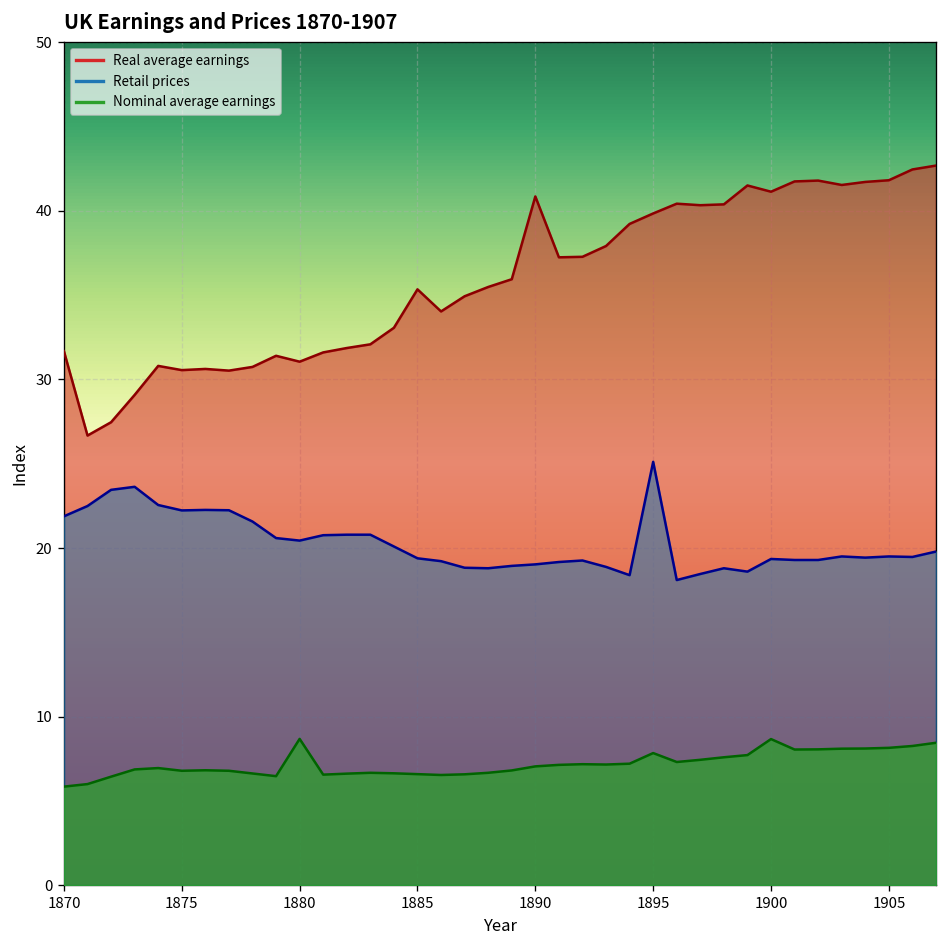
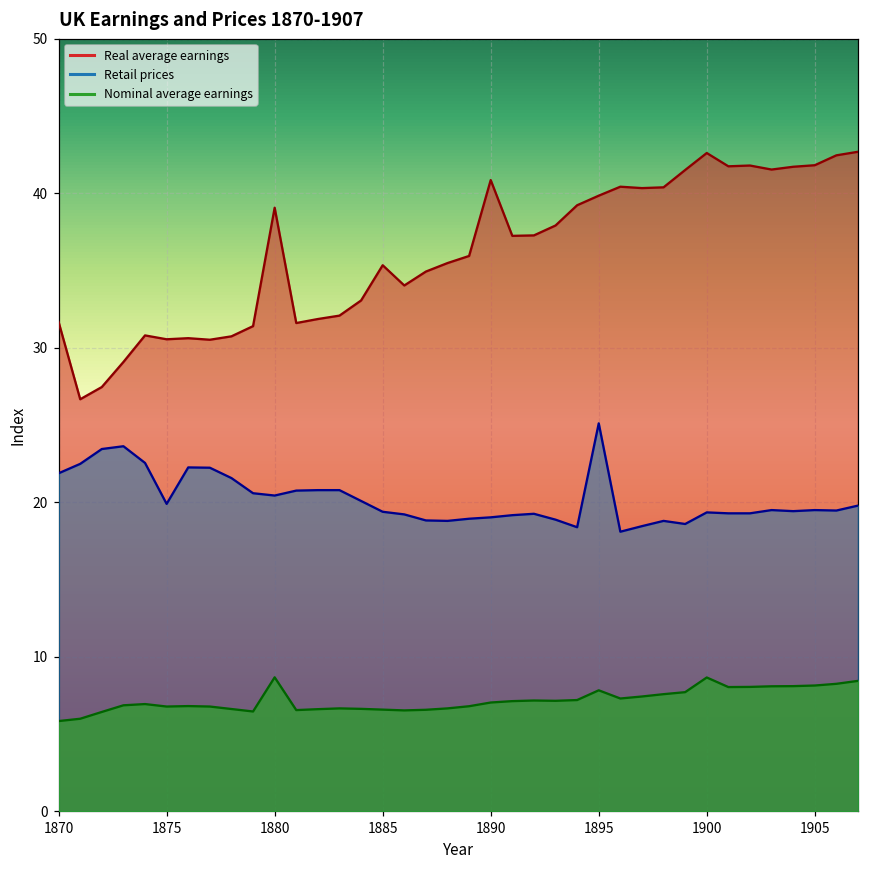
  {
    "Real average earnings": {
      "1870": 31.7,
      "1875": 30.6,
-     "1880": 31.1,
+     "1880": 39.1,
      "1885": 35.3,
      "1890": 40.9,
      "1895": 39.8,
-     "1900": 41.1,
+     "1900": 42.6,
      "1905": 41.8
    },
    "Retail prices": {
      "1870": 21.9,
-     "1875": 22.2,
+     "1875": 19.9,
      "1880": 20.4,
      "1885": 19.4,
      "1890": 19.0,
      "1895": 25.1,
      "1900": 19.4,
      "1905": 19.5
    },
    "Nominal average earnings": {
      "1870": 5.9,
      "1875": 6.8,
      "1880": 8.7,
      "1885": 6.6,
      "1890": 7.1,
      "1895": 7.8,
      "1900": 8.7,
      "1905": 8.2
    }
  }
